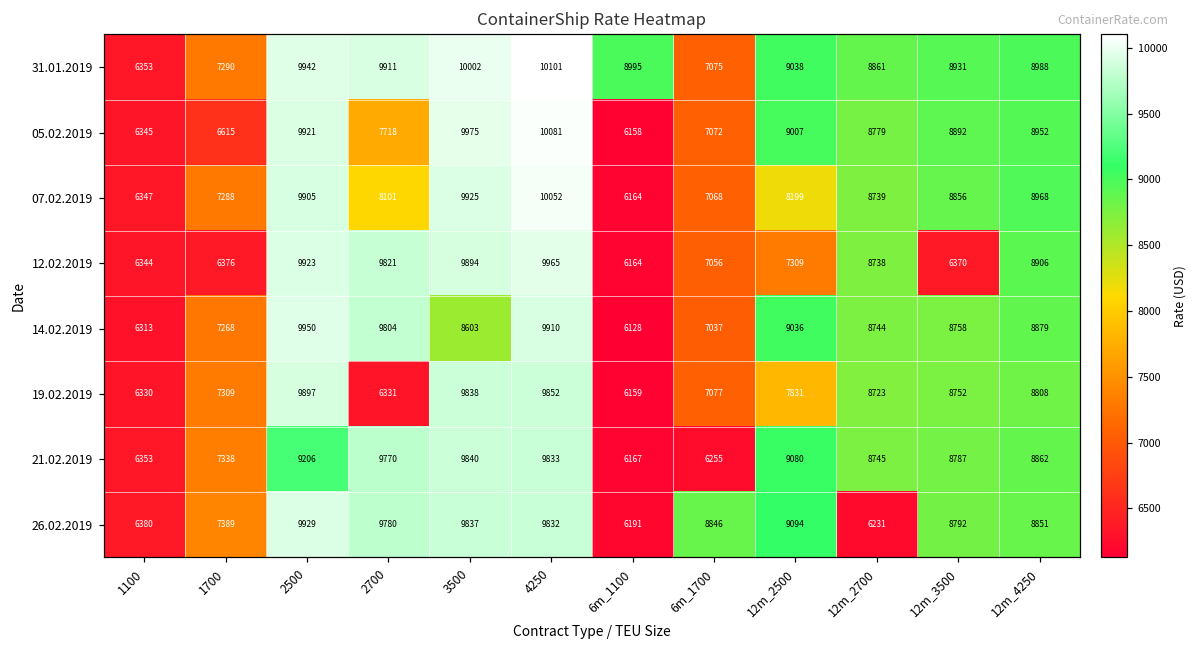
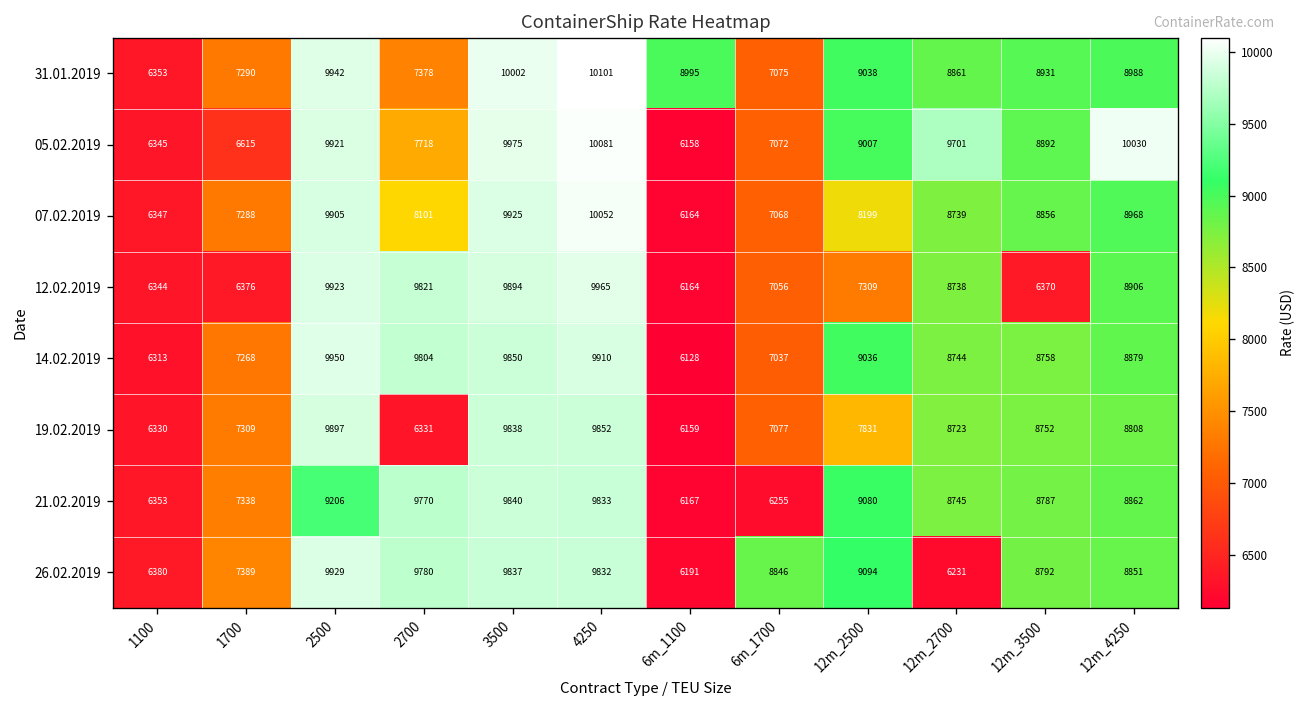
  {
    "31.01.2019": {
      "1100": 6353,
      "1700": 7290,
      "2500": 9942,
-     "2700": 9911,
+     "2700": 7378,
      "3500": 10002,
      "4250": 10101,
      "6m_1100": 8995,
      "6m_1700": 7075,
      "12m_2500": 9038,
      "12m_2700": 8861,
      "12m_3500": 8931,
      "12m_4250": 8988
    },
    "05.02.2019": {
      "1100": 6345,
      "1700": 6615,
      "2500": 9921,
      "2700": 7718,
      "3500": 9975,
      "4250": 10081,
      "6m_1100": 6158,
      "6m_1700": 7072,
      "12m_2500": 9007,
-     "12m_2700": 8779,
+     "12m_2700": 9701,
      "12m_3500": 8892,
-     "12m_4250": 8952
+     "12m_4250": 10030
    },
    "07.02.2019": {
      "1100": 6347,
      "1700": 7288,
      "2500": 9905,
      "2700": 8101,
      "3500": 9925,
      "4250": 10052,
      "6m_1100": 6164,
      "6m_1700": 7068,
      "12m_2500": 8199,
      "12m_2700": 8739,
      "12m_3500": 8856,
      "12m_4250": 8968
    },
    "12.02.2019": {
      "1100": 6344,
      "1700": 6376,
      "2500": 9923,
      "2700": 9821,
      "3500": 9894,
      "4250": 9965,
      "6m_1100": 6164,
      "6m_1700": 7056,
      "12m_2500": 7309,
      "12m_2700": 8738,
      "12m_3500": 6370,
      "12m_4250": 8906
    },
    "14.02.2019": {
      "1100": 6313,
      "1700": 7268,
      "2500": 9950,
      "2700": 9804,
-     "3500": 8603,
+     "3500": 9850,
      "4250": 9910,
      "6m_1100": 6128,
      "6m_1700": 7037,
      "12m_2500": 9036,
      "12m_2700": 8744,
      "12m_3500": 8758,
      "12m_4250": 8879
    },
    "19.02.2019": {
      "1100": 6330,
      "1700": 7309,
      "2500": 9897,
      "2700": 6331,
      "3500": 9838,
      "4250": 9852,
      "6m_1100": 6159,
      "6m_1700": 7077,
      "12m_2500": 7831,
      "12m_2700": 8723,
      "12m_3500": 8752,
      "12m_4250": 8808
    },
    "21.02.2019": {
      "1100": 6353,
      "1700": 7338,
      "2500": 9206,
      "2700": 9770,
      "3500": 9840,
      "4250": 9833,
      "6m_1100": 6167,
      "6m_1700": 6255,
      "12m_2500": 9080,
      "12m_2700": 8745,
      "12m_3500": 8787,
      "12m_4250": 8862
    },
    "26.02.2019": {
      "1100": 6380,
      "1700": 7389,
      "2500": 9929,
      "2700": 9780,
      "3500": 9837,
      "4250": 9832,
      "6m_1100": 6191,
      "6m_1700": 8846,
      "12m_2500": 9094,
      "12m_2700": 6231,
      "12m_3500": 8792,
      "12m_4250": 8851
    }
  }
